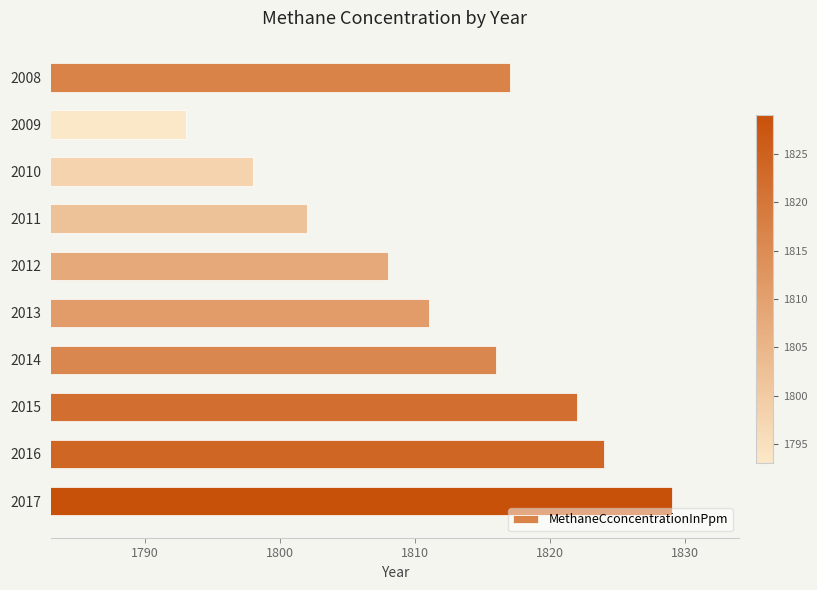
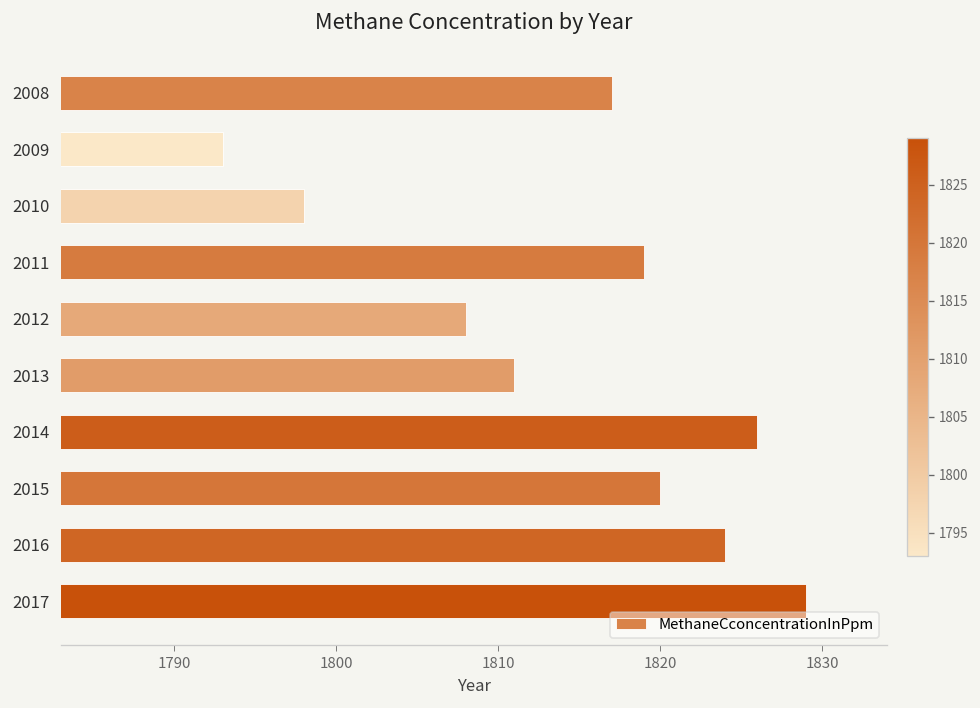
  {
    "2008": 1817,
    "2009": 1793,
    "2010": 1798,
-   "2011": 1802,
+   "2011": 1819,
    "2012": 1808,
    "2013": 1811,
-   "2014": 1816,
-   "2015": 1822,
+   "2014": 1826,
+   "2015": 1820,
    "2016": 1824,
    "2017": 1829
  }
